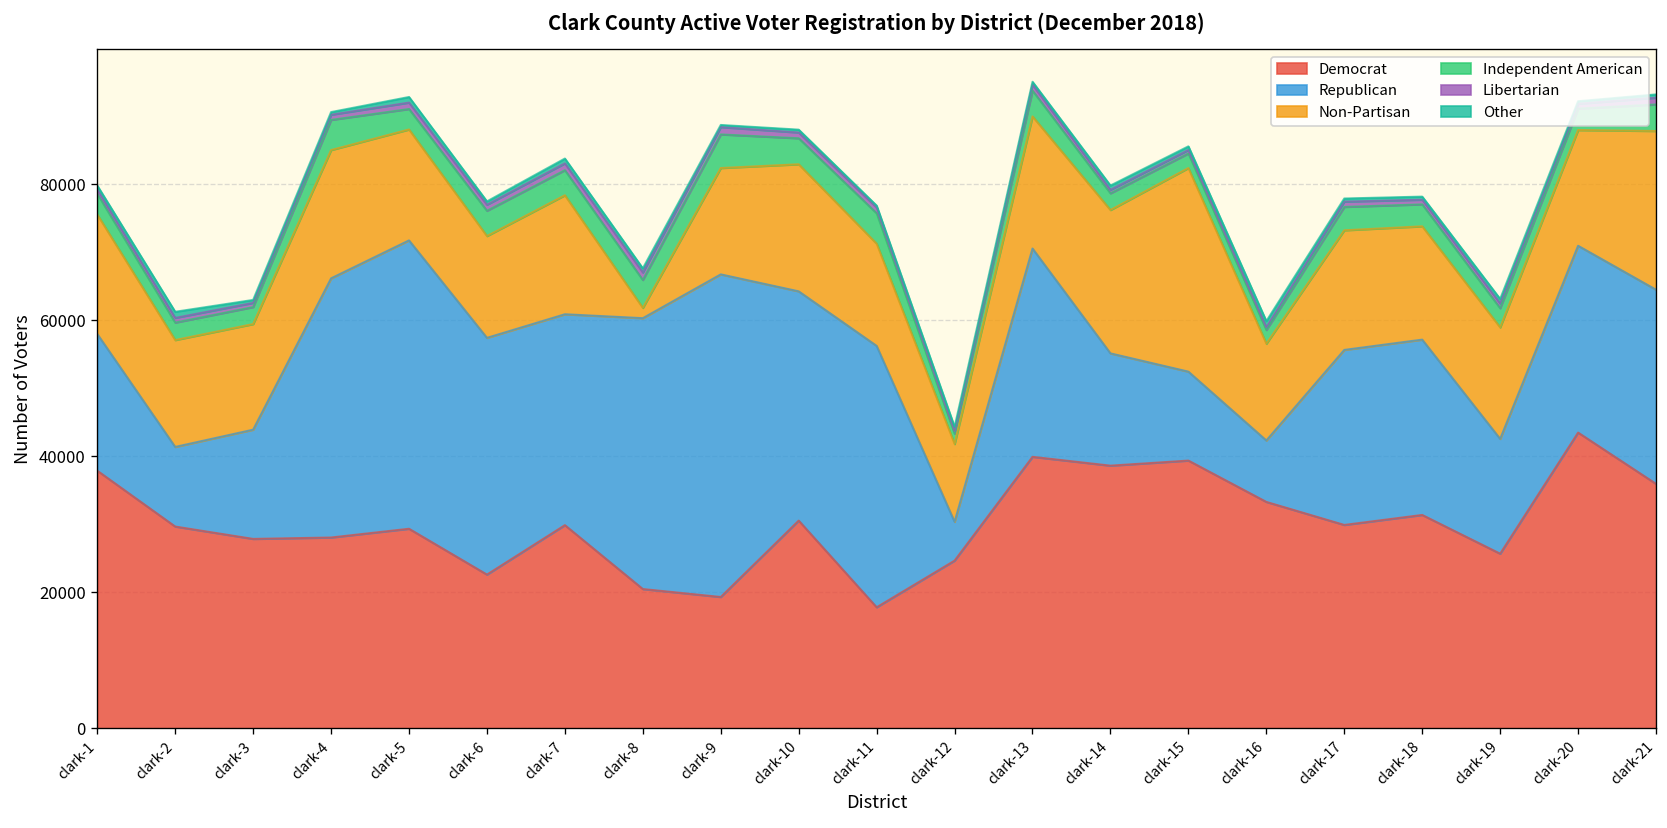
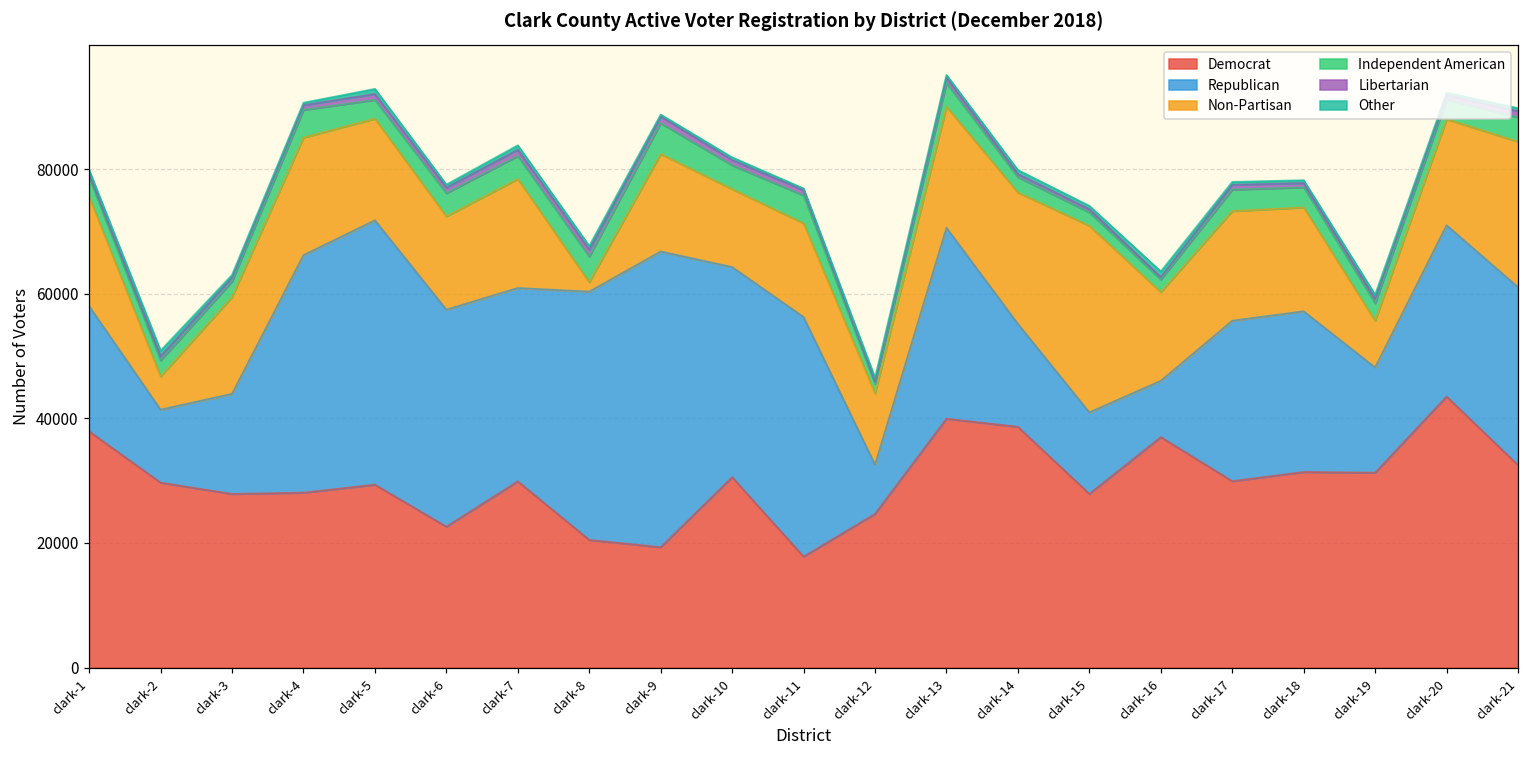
  {
    "Democrat": {
      "clark-1": 38000,
      "clark-2": 30000,
      "clark-3": 28000,
      "clark-4": 28000,
      "clark-5": 29000,
      "clark-6": 23000,
      "clark-7": 30000,
      "clark-8": 20000,
      "clark-9": 19000,
      "clark-10": 31000,
      "clark-11": 18000,
      "clark-12": 25000,
      "clark-13": 40000,
      "clark-14": 39000,
-     "clark-15": 39000,
-     "clark-16": 33000,
+     "clark-15": 28000,
+     "clark-16": 37000,
      "clark-17": 30000,
      "clark-18": 31000,
-     "clark-19": 26000,
+     "clark-19": 31000,
      "clark-20": 43000,
-     "clark-21": 36000
+     "clark-21": 32000
    },
    "Republican": {
      "clark-1": 20000,
      "clark-2": 12000,
      "clark-3": 16000,
      "clark-4": 38000,
      "clark-5": 42000,
      "clark-6": 35000,
      "clark-7": 31000,
      "clark-8": 40000,
      "clark-9": 47000,
      "clark-10": 34000,
      "clark-11": 38000,
-     "clark-12": 6000,
+     "clark-12": 8000,
      "clark-13": 31000,
      "clark-14": 17000,
      "clark-15": 13000,
      "clark-16": 9000,
      "clark-17": 26000,
      "clark-18": 26000,
      "clark-19": 17000,
      "clark-20": 27000,
      "clark-21": 29000
    },
    "Non-Partisan": {
      "clark-1": 18000,
-     "clark-2": 16000,
+     "clark-2": 5000,
      "clark-3": 16000,
      "clark-4": 19000,
      "clark-5": 16000,
      "clark-6": 15000,
      "clark-7": 17000,
      "clark-8": 2000,
      "clark-9": 16000,
-     "clark-10": 19000,
+     "clark-10": 13000,
      "clark-11": 15000,
      "clark-12": 11000,
      "clark-13": 19000,
      "clark-14": 21000,
      "clark-15": 30000,
      "clark-16": 14000,
      "clark-17": 18000,
      "clark-18": 17000,
-     "clark-19": 16000,
+     "clark-19": 7000,
      "clark-21": 23000
    },
    "Libertarian": {
      "clark-1": 1000,
      "clark-2": 1000,
      "clark-5": 1000,
      "clark-6": 1000,
      "clark-7": 1000,
      "clark-8": 1000,
      "clark-14": 1000,
      "clark-15": 1000,
      "clark-17": 1000,
      "clark-18": 1000,
      "clark-19": 1000,
      "clark-21": 1000
    }
  }
